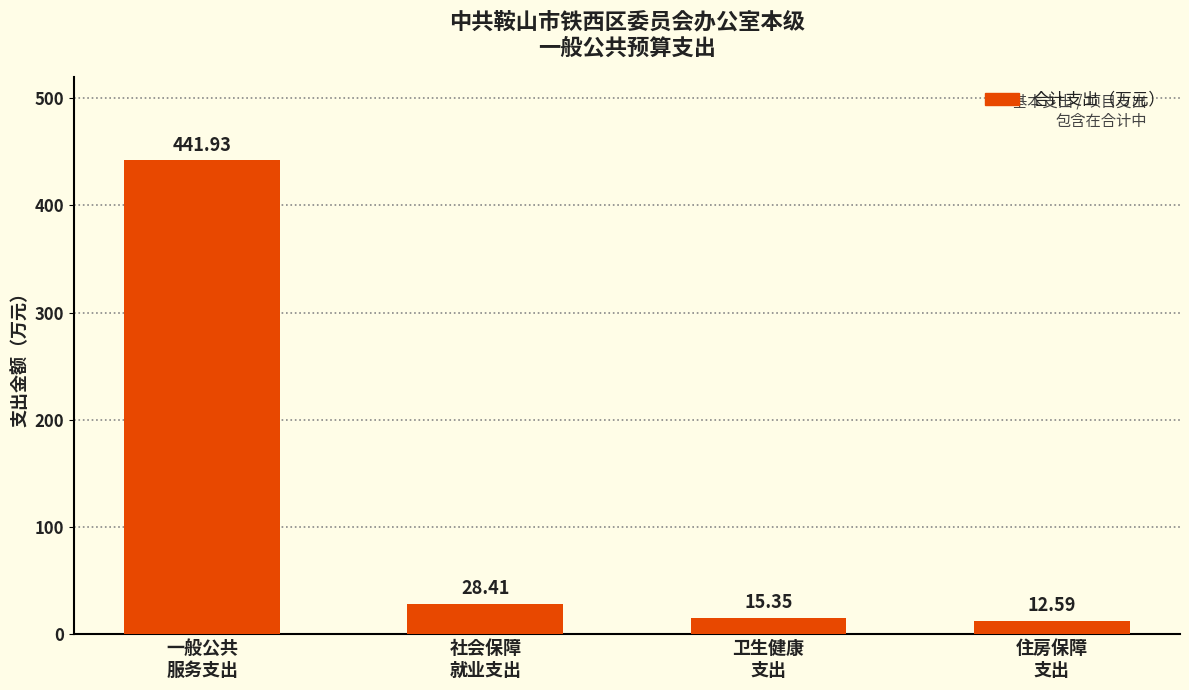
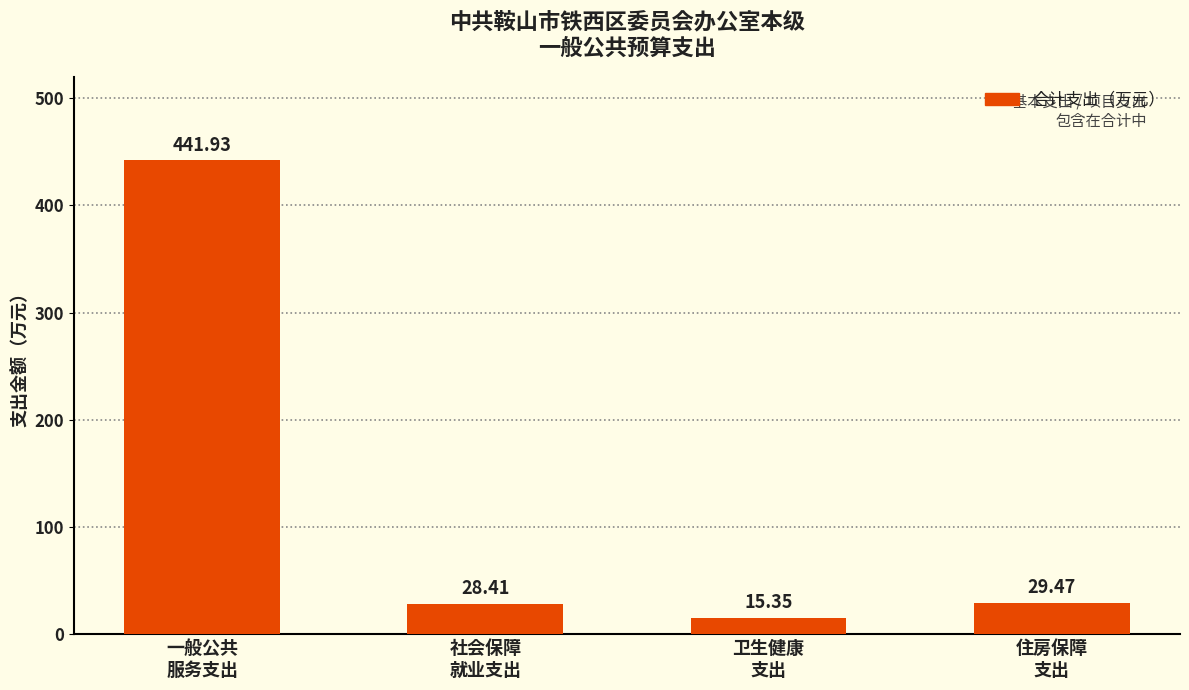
  {
    "一般公共 服务支出": 441.93,
    "社会保障 就业支出": 28.41,
    "卫生健康 支出": 15.35,
-   "住房保障 支出": 12.59
+   "住房保障 支出": 29.47
  }
